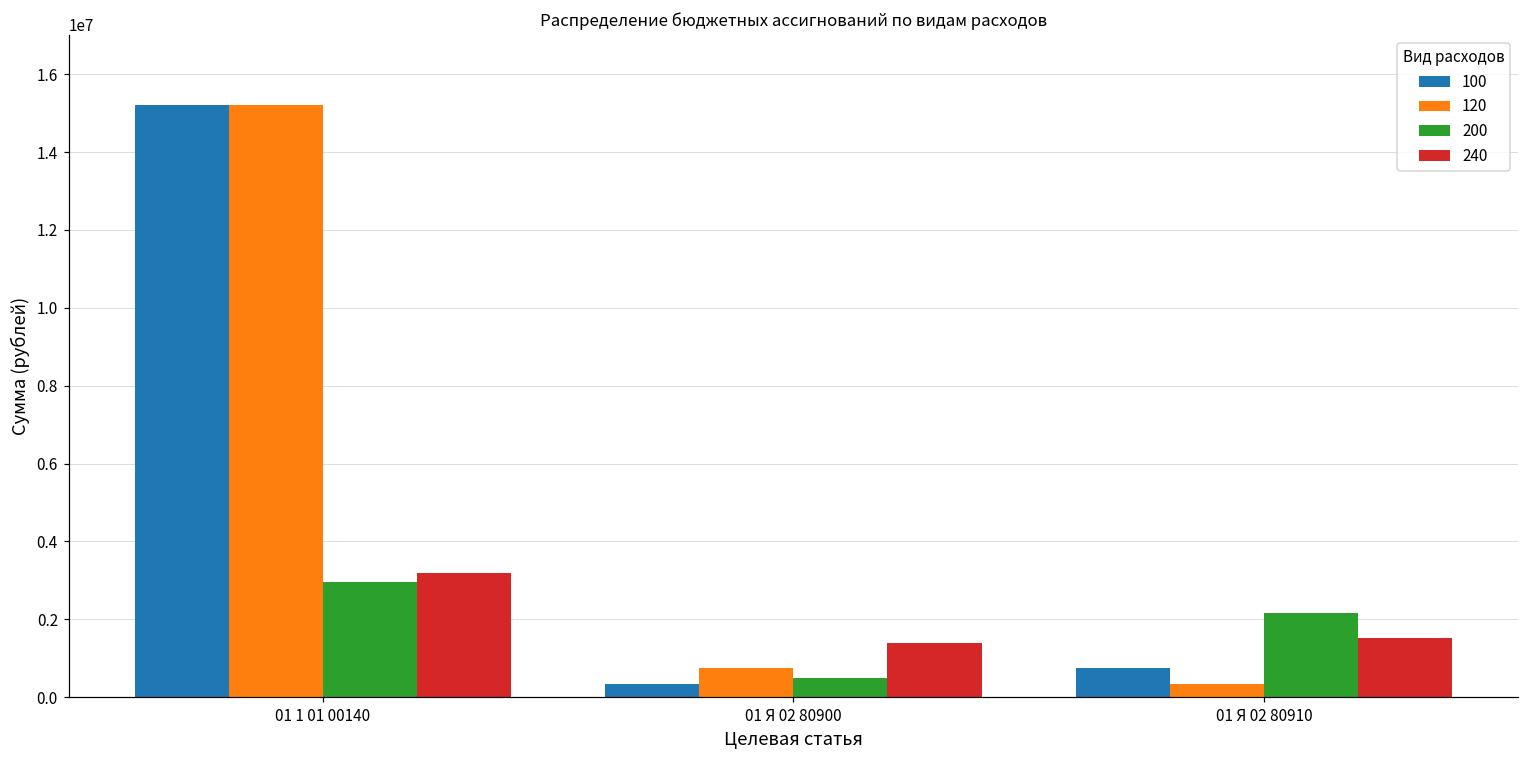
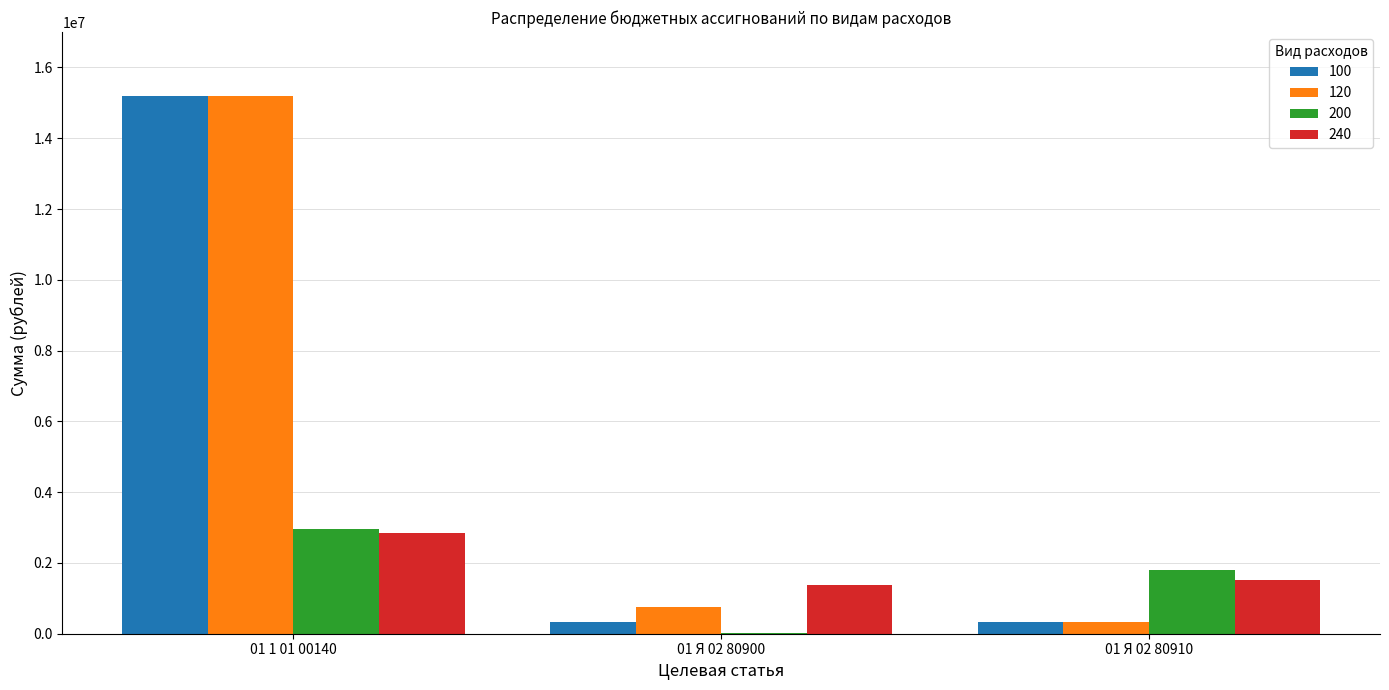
  {
    "100": {
      "01 1 01 00140": 15200000,
      "01 Я 02 80900": 300000,
-     "01 Я 02 80910": 700000
+     "01 Я 02 80910": 300000
    },
    "120": {
      "01 1 01 00140": 15200000,
      "01 Я 02 80900": 700000,
      "01 Я 02 80910": 300000
    },
    "200": {
      "01 1 01 00140": 3000000,
-     "01 Я 02 80900": 500000,
-     "01 Я 02 80910": 2200000
+     "01 Я 02 80900": 0,
+     "01 Я 02 80910": 1800000
    },
    "240": {
-     "01 1 01 00140": 3200000,
+     "01 1 01 00140": 2900000,
      "01 Я 02 80900": 1400000,
      "01 Я 02 80910": 1500000
    }
  }
